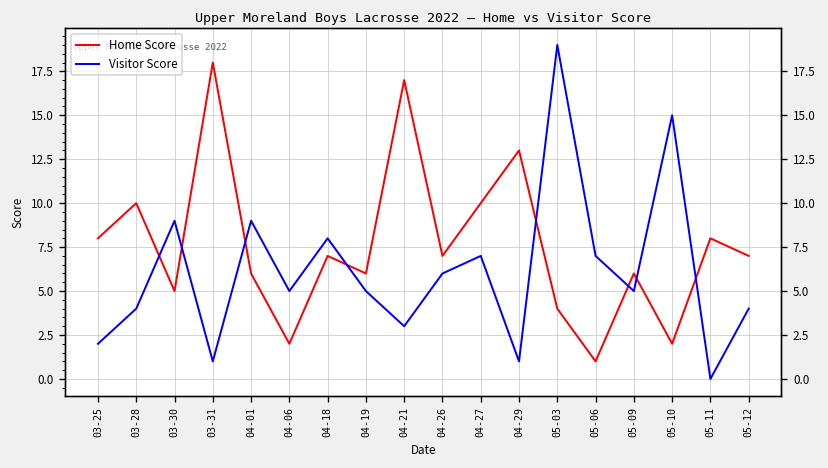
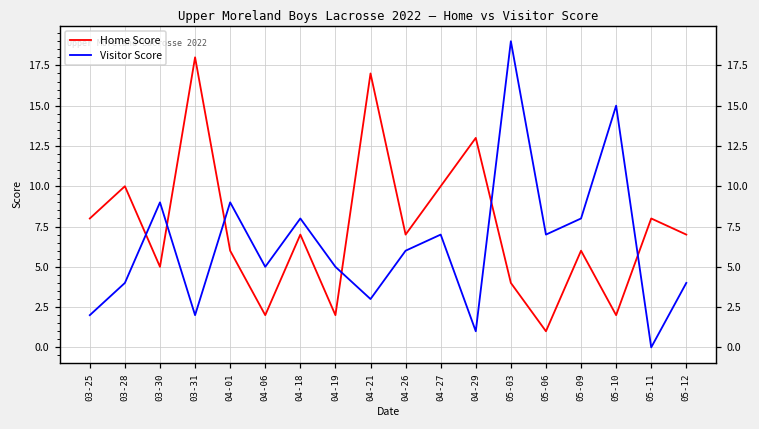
  {
    "Home Score": {
      "03-25": 8,
      "03-28": 10,
      "03-30": 5,
      "04-01": 6,
      "04-06": 2,
      "04-18": 7,
-     "04-19": 6,
+     "04-19": 2,
      "04-21": 17,
      "04-26": 7,
      "04-27": 10,
      "04-29": 13,
      "05-03": 4,
      "05-06": 1,
      "05-09": 6,
      "05-10": 2,
      "05-11": 8,
      "05-12": 7
    },
    "Visitor Score": {
      "03-25": 2,
      "03-28": 4,
      "03-30": 9,
-     "03-31": 1,
+     "03-31": 2,
      "04-01": 9,
      "04-06": 5,
      "04-18": 8,
      "04-19": 5,
      "04-21": 3,
      "04-26": 6,
      "04-27": 7,
      "04-29": 1,
      "05-03": 19,
      "05-06": 7,
-     "05-09": 5,
+     "05-09": 8,
      "05-10": 15,
      "05-11": 0,
      "05-12": 4
    }
  }
